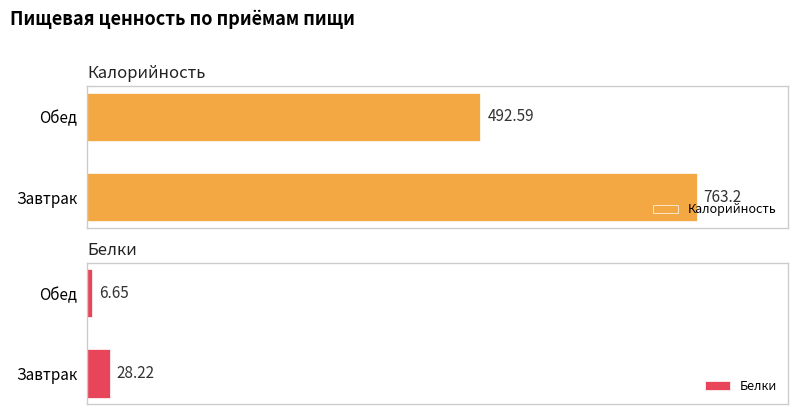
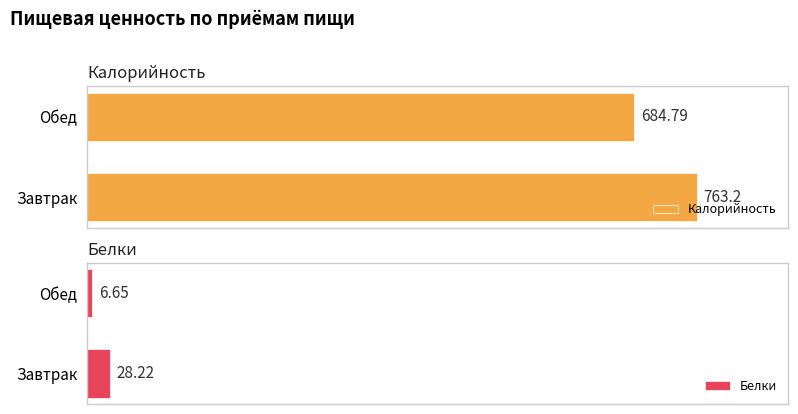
  {
    "Калорийность": {
-     "Обед": 492.59,
+     "Обед": 684.79,
      "Завтрак": 763.2
    },
    "Белки": {
      "Обед": 6.65,
      "Завтрак": 28.22
    }
  }
